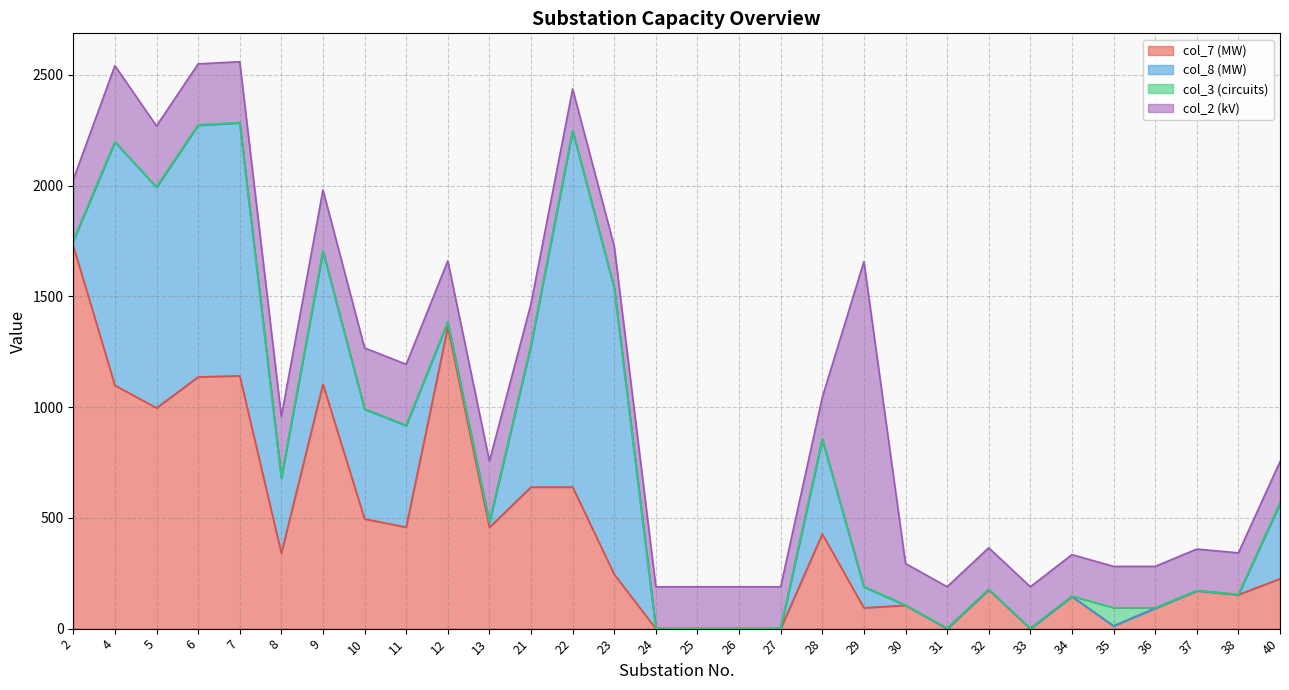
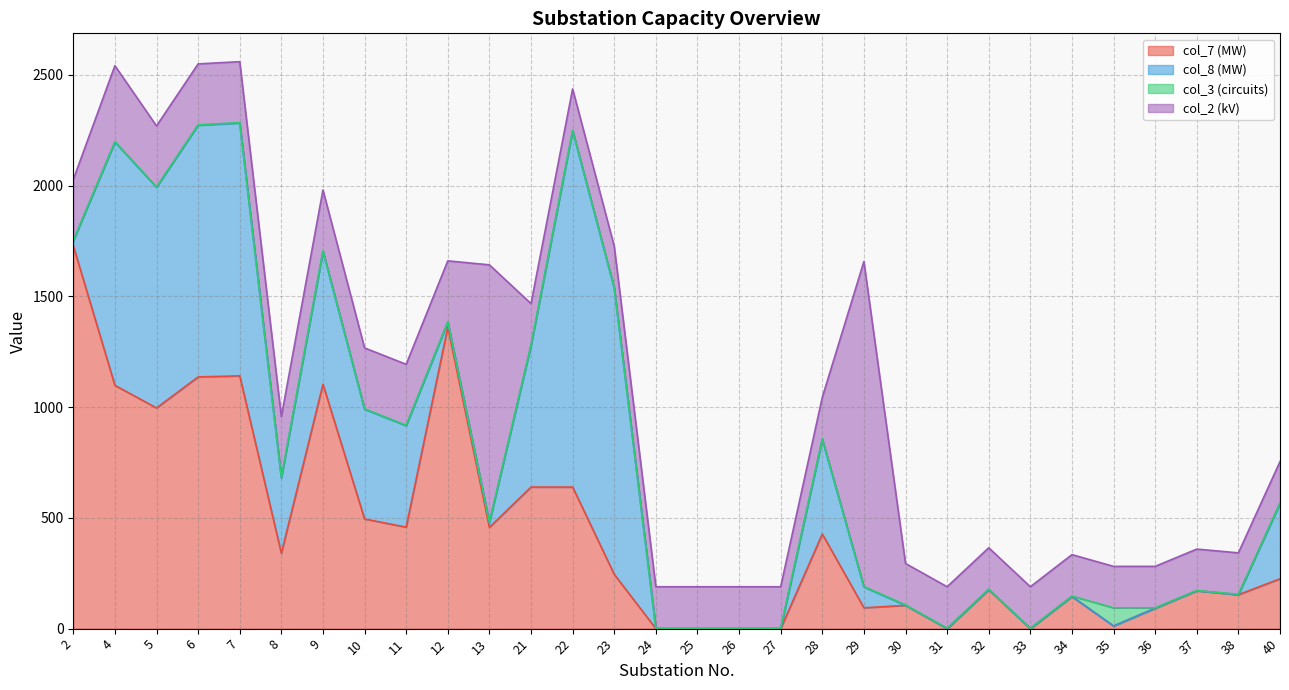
  {
    "col_7 (MW)": {
      "2": 1730,
      "4": 1100,
      "5": 1000,
      "6": 1140,
      "7": 1140,
      "8": 340,
      "9": 1100,
      "10": 500,
      "11": 460,
      "12": 1360,
      "13": 460,
      "21": 640,
      "22": 640,
      "23": 250,
      "28": 430,
      "29": 90,
      "40": 230
    },
    "col_3 (circuits)": {
      "35": 80
    },
    "col_2 (kV)": {
      "2": 280,
      "4": 340,
      "5": 280,
      "6": 280,
      "7": 280,
      "8": 280,
      "9": 280,
      "10": 280,
      "11": 280,
      "12": 280,
-     "13": 280,
+     "13": 1160,
      "21": 190,
      "22": 190,
      "23": 190,
      "24": 190,
      "25": 190,
      "26": 190,
      "27": 190,
      "28": 190,
      "29": 1470,
      "30": 190,
      "31": 190,
      "32": 190,
      "33": 190,
      "34": 190,
      "35": 190,
      "36": 190,
      "37": 190,
      "38": 190,
      "40": 190
    }
  }
